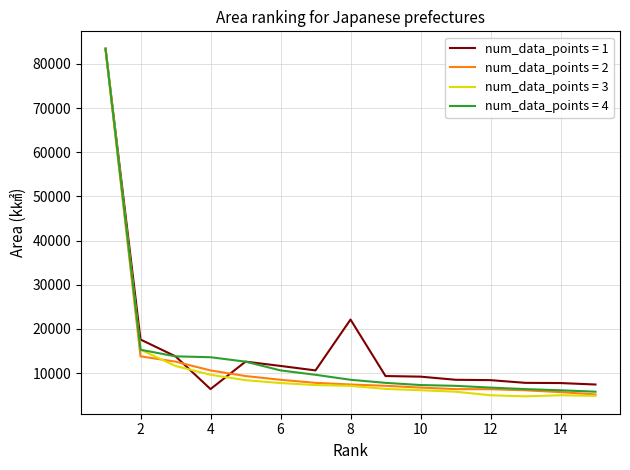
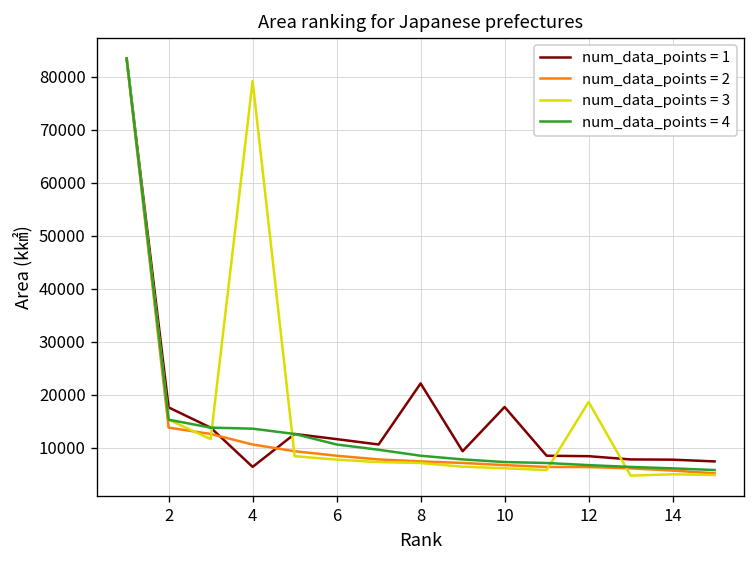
  {
    "num_data_points = 1": {
      "2": 18000,
      "4": 6000,
      "6": 12000,
      "8": 22000,
-     "10": 9000,
+     "10": 18000,
      "12": 8000,
      "14": 8000
    },
    "num_data_points = 2": {
      "2": 14000,
      "4": 11000,
      "6": 8000,
      "10": 7000
    },
    "num_data_points = 3": {
-     "4": 10000,
+     "4": 79000,
      "6": 8000,
      "10": 6000,
-     "12": 5000,
+     "12": 19000,
      "14": 5000
    },
    "num_data_points = 4": {
      "4": 14000,
      "6": 11000,
      "8": 8000,
      "10": 7000
    }
  }
